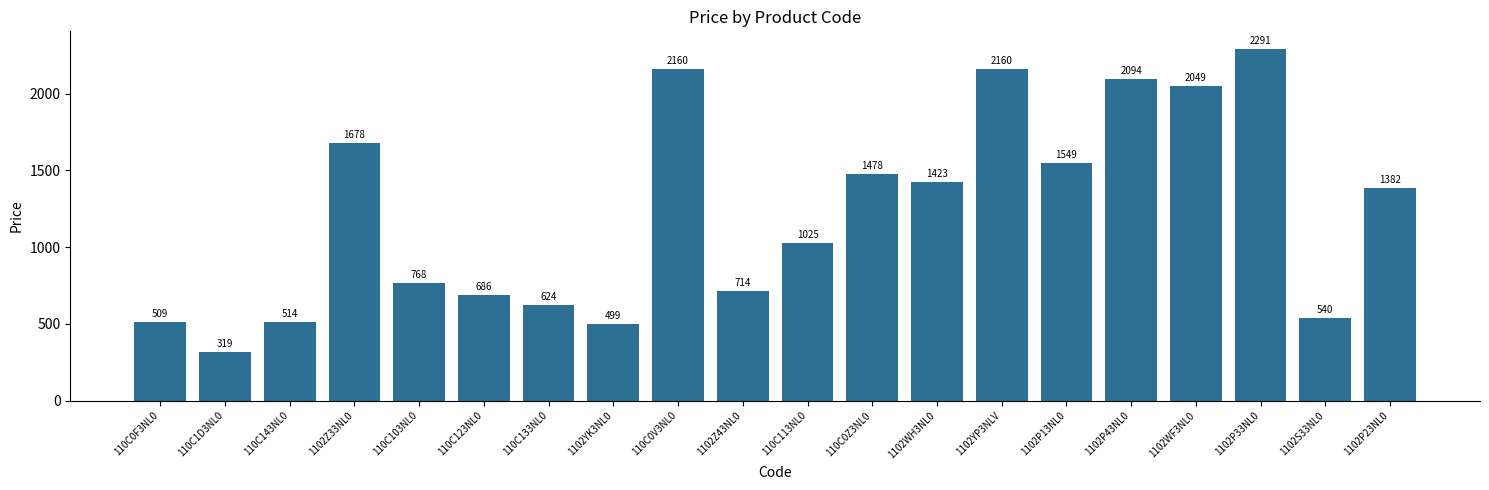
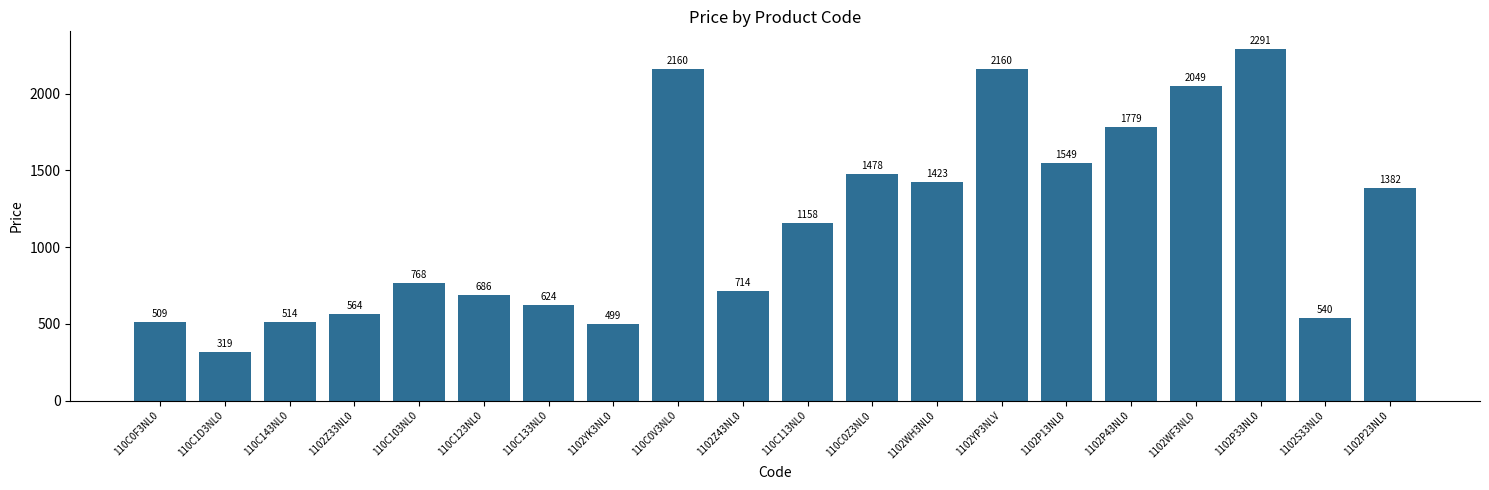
  {
    "110C0F3NL0": 509,
    "110C1D3NL0": 319,
    "110C143NL0": 514,
-   "1102Z33NL0": 1678,
+   "1102Z33NL0": 564,
    "110C103NL0": 768,
    "110C123NL0": 686,
    "110C133NL0": 624,
    "1102YK3NL0": 499,
    "110C0V3NL0": 2160,
    "1102Z43NL0": 714,
-   "110C113NL0": 1025,
+   "110C113NL0": 1158,
    "110C0Z3NL0": 1478,
    "1102WH3NL0": 1423,
    "1102YP3NLV": 2160,
    "1102P13NL0": 1549,
-   "1102P43NL0": 2094,
+   "1102P43NL0": 1779,
    "1102WF3NL0": 2049,
    "1102P33NL0": 2291,
    "1102S33NL0": 540,
    "1102P23NL0": 1382
  }
